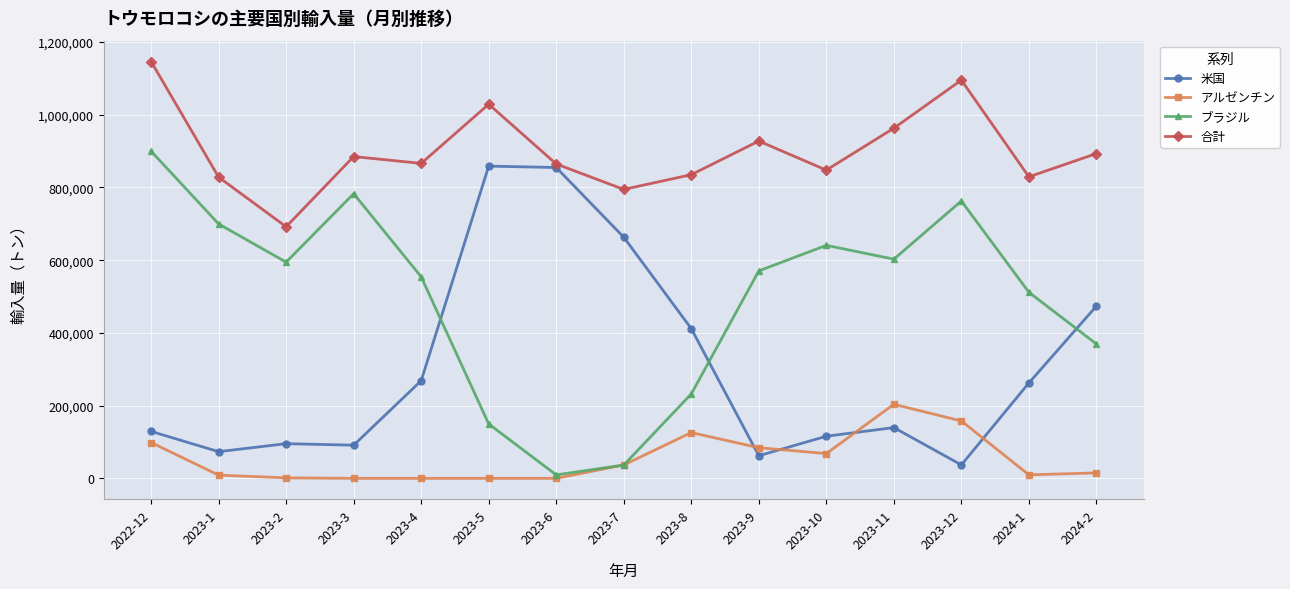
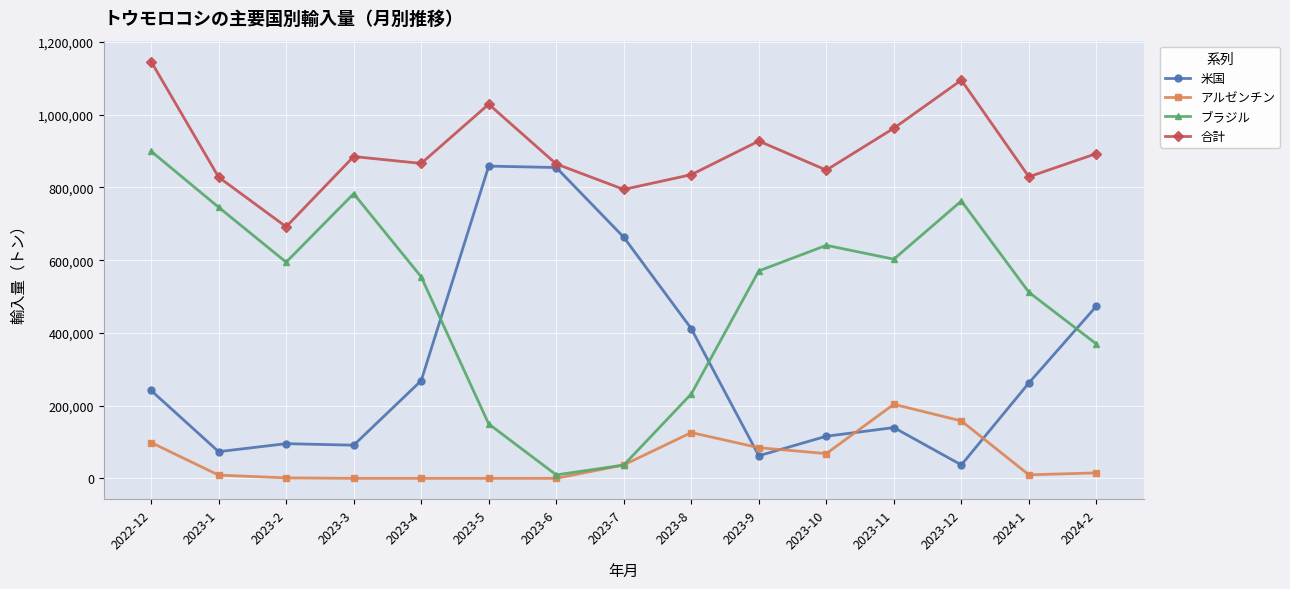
  {
    "米国": {
-     "2022-12": "130,000",
+     "2022-12": "240,000",
      "2023-1": "70,000",
      "2023-2": "100,000",
      "2023-3": "90,000",
      "2023-4": "270,000",
      "2023-5": "860,000",
      "2023-6": "850,000",
      "2023-7": "660,000",
      "2023-8": "410,000",
      "2023-9": "60,000",
      "2023-10": "120,000",
      "2023-11": "140,000",
      "2023-12": "40,000",
      "2024-1": "260,000",
      "2024-2": "470,000"
    },
    "ブラジル": {
      "2022-12": "900,000",
-     "2023-1": "700,000",
+     "2023-1": "750,000",
      "2023-2": "590,000",
      "2023-3": "780,000",
      "2023-4": "550,000",
      "2023-5": "150,000",
      "2023-6": "10,000",
      "2023-8": "230,000",
      "2023-9": "570,000",
      "2023-10": "640,000",
      "2023-11": "600,000",
      "2023-12": "760,000",
      "2024-1": "510,000",
      "2024-2": "370,000"
    }
  }
